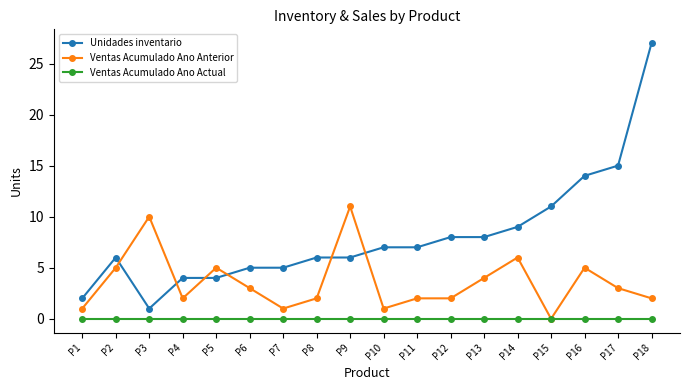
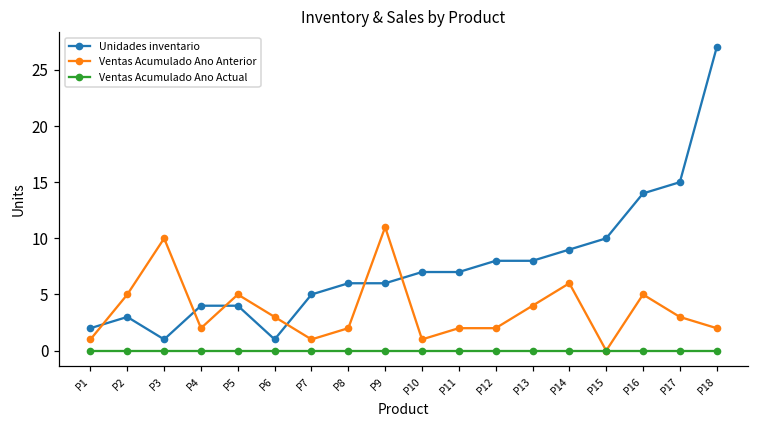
  {
    "Unidades inventario": {
      "P1": 2,
-     "P2": 6,
+     "P2": 3,
      "P3": 1,
      "P4": 4,
      "P5": 4,
-     "P6": 5,
+     "P6": 1,
      "P7": 5,
      "P8": 6,
      "P9": 6,
      "P10": 7,
      "P11": 7,
      "P12": 8,
      "P13": 8,
      "P14": 9,
-     "P15": 11,
+     "P15": 10,
      "P16": 14,
      "P17": 15,
      "P18": 27
    },
    "Ventas Acumulado Ano Anterior": {
      "P1": 1,
      "P2": 5,
      "P3": 10,
      "P4": 2,
      "P5": 5,
      "P6": 3,
      "P7": 1,
      "P8": 2,
      "P9": 11,
      "P10": 1,
      "P11": 2,
      "P12": 2,
      "P13": 4,
      "P14": 6,
      "P16": 5,
      "P17": 3,
      "P18": 2
    },
    "Ventas Acumulado Ano Actual": {
      "P1": 0,
      "P2": 0,
      "P3": 0,
      "P4": 0,
      "P5": 0,
      "P6": 0,
      "P7": 0,
      "P8": 0,
      "P9": 0,
      "P10": 0,
      "P11": 0,
      "P12": 0,
      "P13": 0,
      "P14": 0,
      "P16": 0,
      "P17": 0,
      "P18": 0
    }
  }
